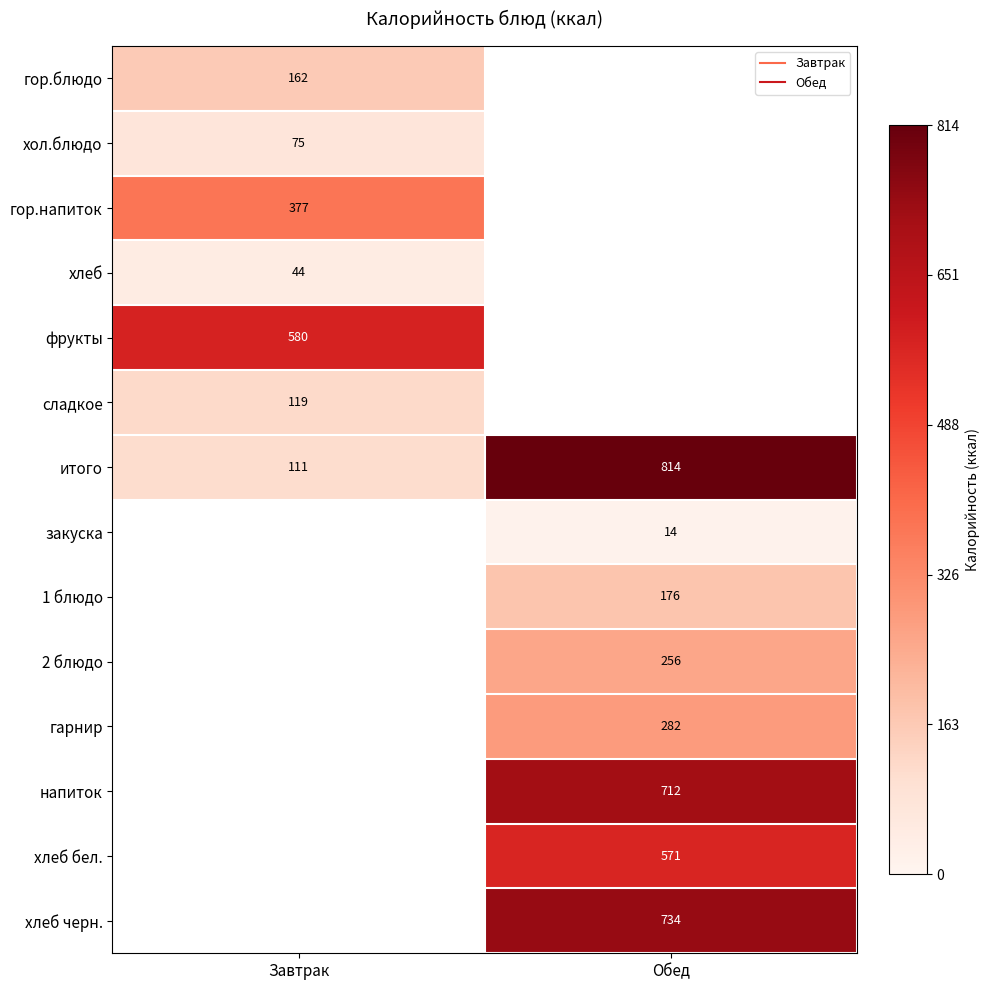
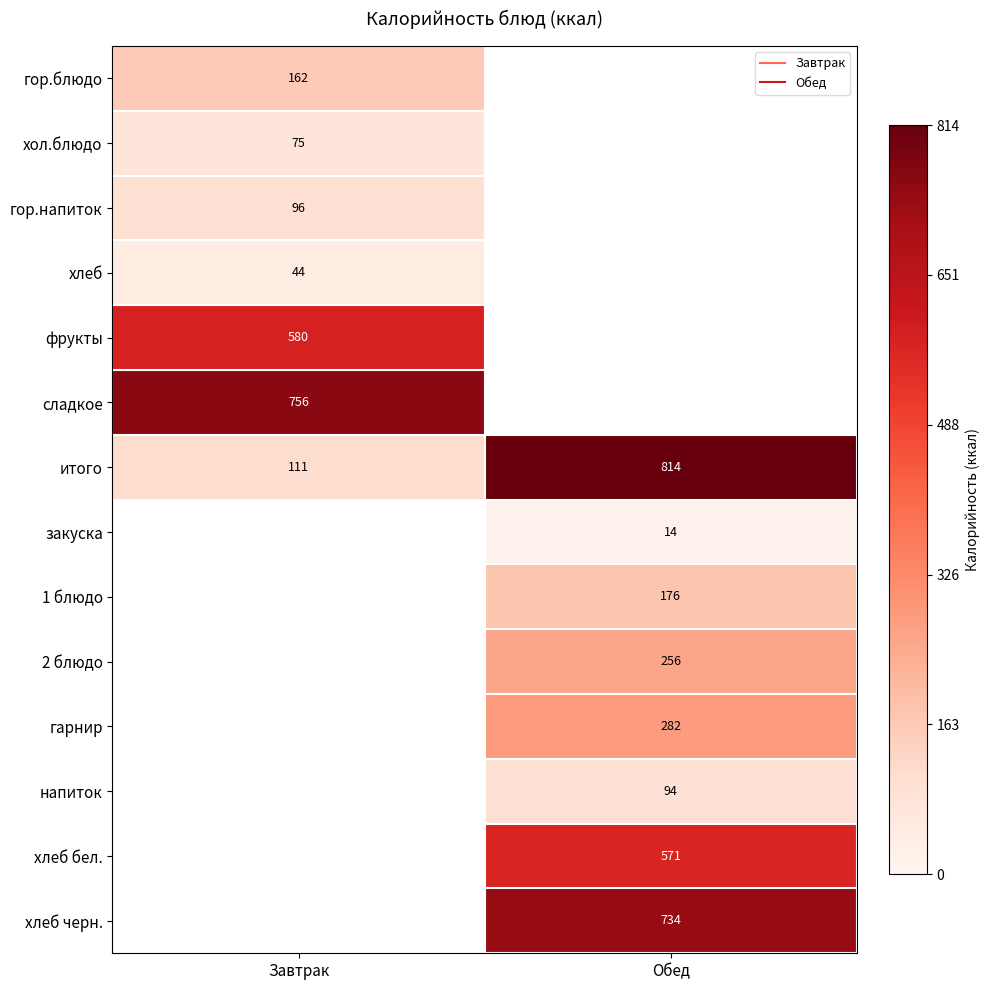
  {
    "гор.блюдо": {
      "Завтрак": 162
    },
    "хол.блюдо": {
      "Завтрак": 75
    },
    "гор.напиток": {
-     "Завтрак": 377
+     "Завтрак": 96
    },
    "хлеб": {
      "Завтрак": 44
    },
    "фрукты": {
      "Завтрак": 580
    },
    "сладкое": {
-     "Завтрак": 119
+     "Завтрак": 756
    },
    "итого": {
      "Завтрак": 111,
      "Обед": 814
    },
    "закуска": {
      "Обед": 14
    },
    "1 блюдо": {
      "Обед": 176
    },
    "2 блюдо": {
      "Обед": 256
    },
    "гарнир": {
      "Обед": 282
    },
    "напиток": {
-     "Обед": 712
+     "Обед": 94
    },
    "хлеб бел.": {
      "Обед": 571
    },
    "хлеб черн.": {
      "Обед": 734
    }
  }
